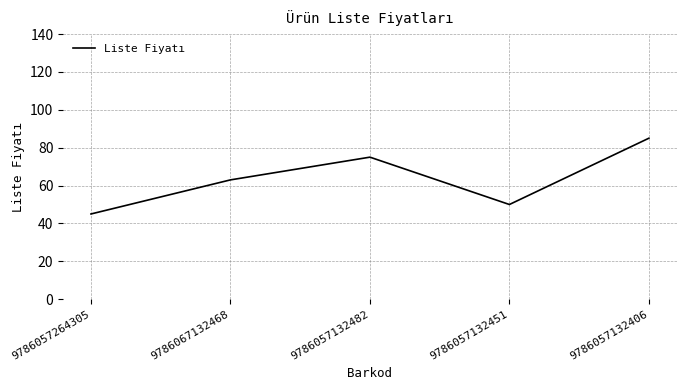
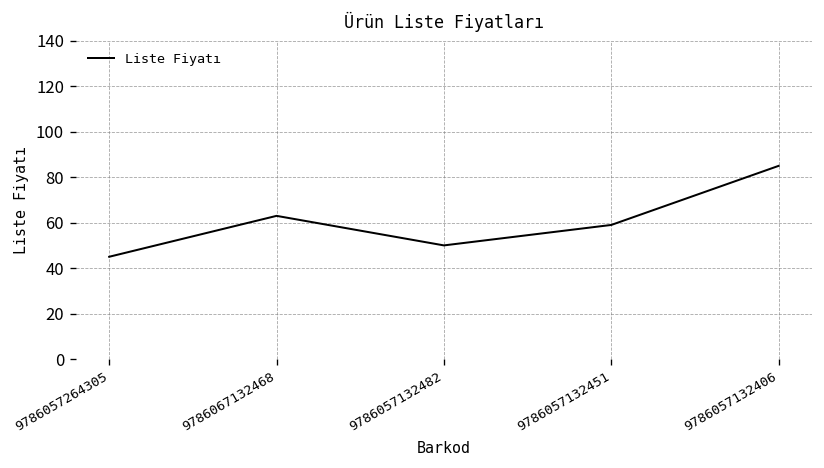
  {
    "9786057264305": 45,
    "9786067132468": 63,
-   "9786057132482": 75,
-   "9786057132451": 50,
+   "9786057132482": 50,
+   "9786057132451": 59,
    "9786057132406": 85
  }
